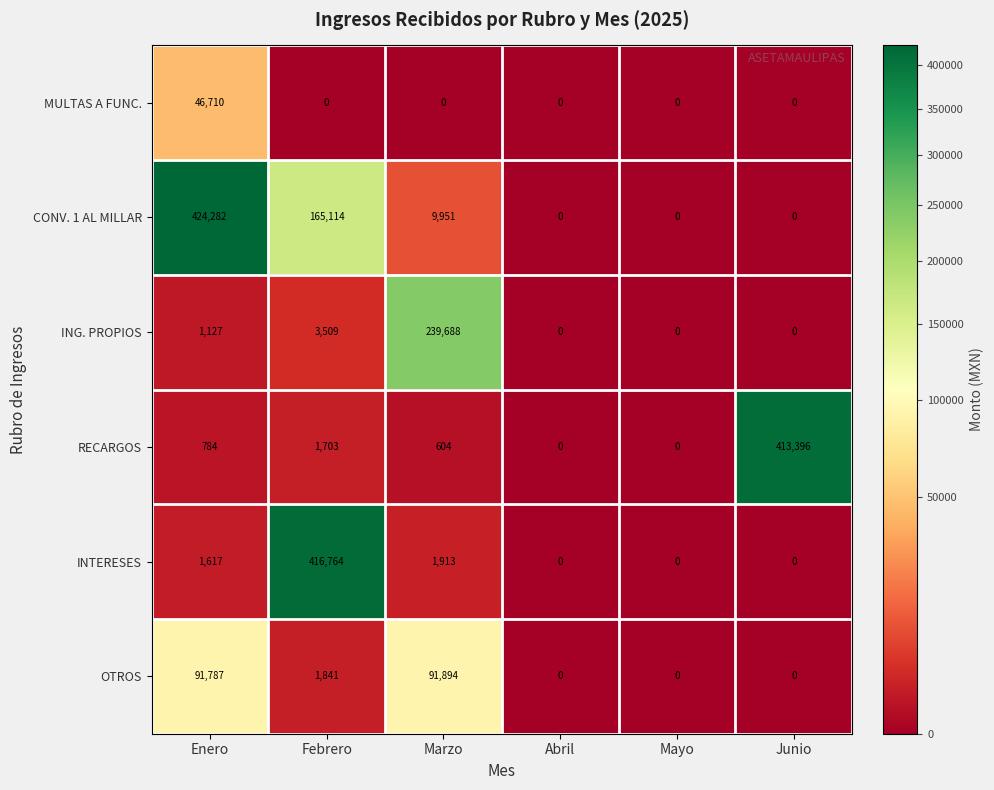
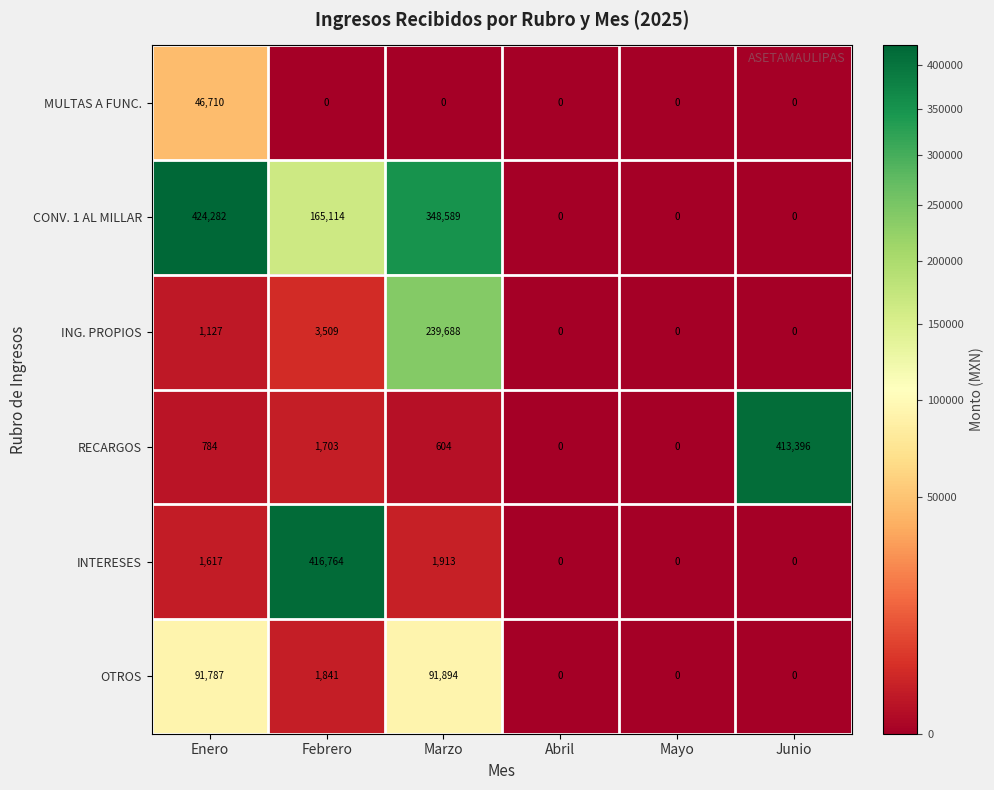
  {
    "MULTAS A FUNC.": {
      "Enero": "46,710",
      "Febrero": "0",
      "Marzo": "0",
      "Abril": "0",
      "Mayo": "0"
    },
    "CONV. 1 AL MILLAR": {
      "Enero": "424,282",
      "Febrero": "165,114",
-     "Marzo": "9,951",
+     "Marzo": "348,589",
      "Abril": "0",
      "Mayo": "0",
      "Junio": "0"
    },
    "ING. PROPIOS": {
      "Enero": "1,127",
      "Febrero": "3,509",
      "Marzo": "239,688",
      "Abril": "0",
      "Mayo": "0",
      "Junio": "0"
    },
    "RECARGOS": {
      "Enero": "784",
      "Febrero": "1,703",
      "Marzo": "604",
      "Abril": "0",
      "Mayo": "0",
      "Junio": "413,396"
    },
    "INTERESES": {
      "Enero": "1,617",
      "Febrero": "416,764",
      "Marzo": "1,913",
      "Abril": "0",
      "Mayo": "0",
      "Junio": "0"
    },
    "OTROS": {
      "Enero": "91,787",
      "Febrero": "1,841",
      "Marzo": "91,894",
      "Abril": "0",
      "Mayo": "0",
      "Junio": "0"
    }
  }
